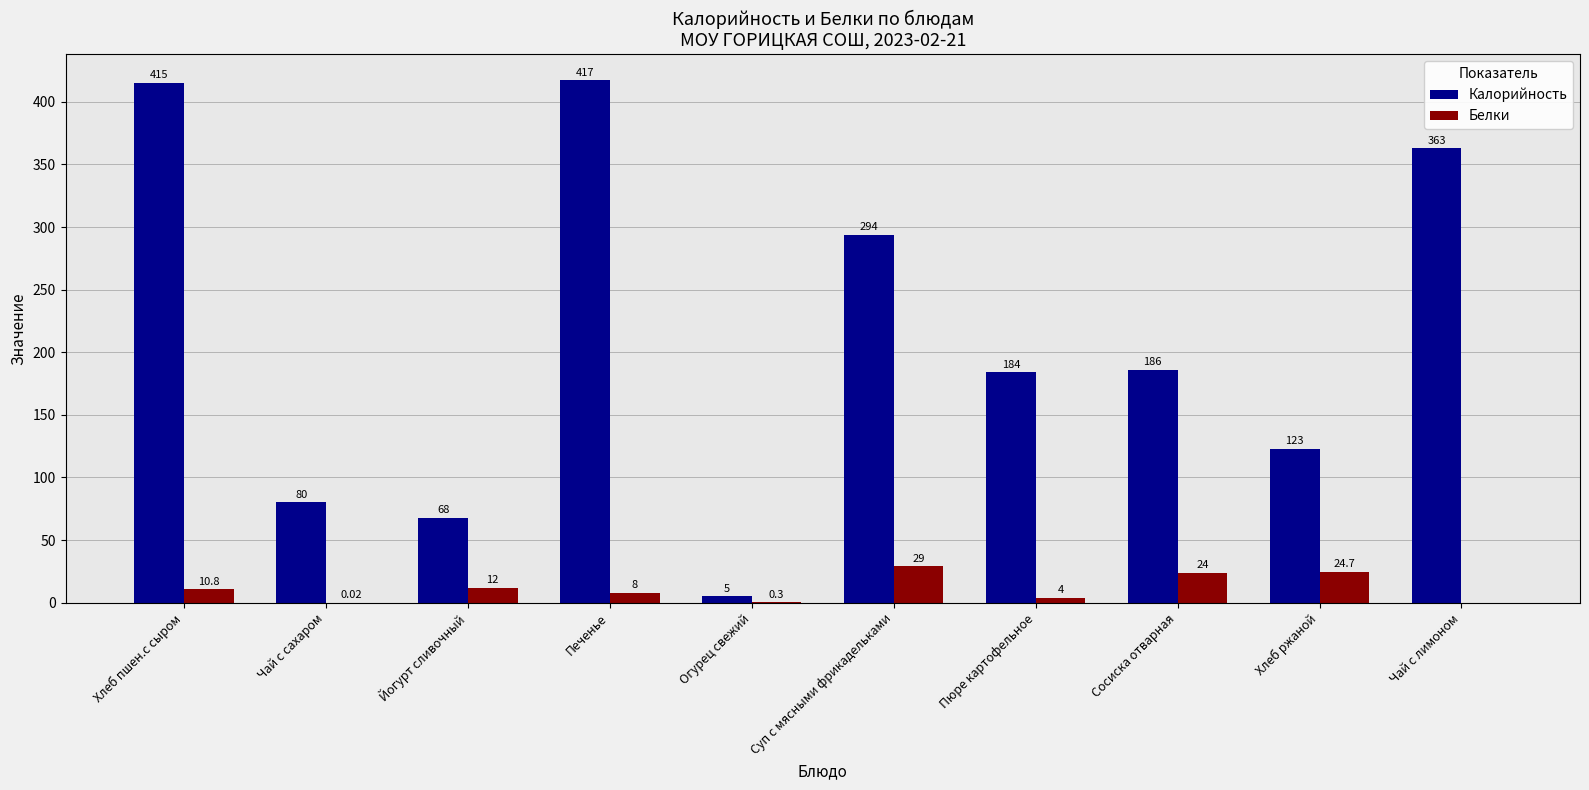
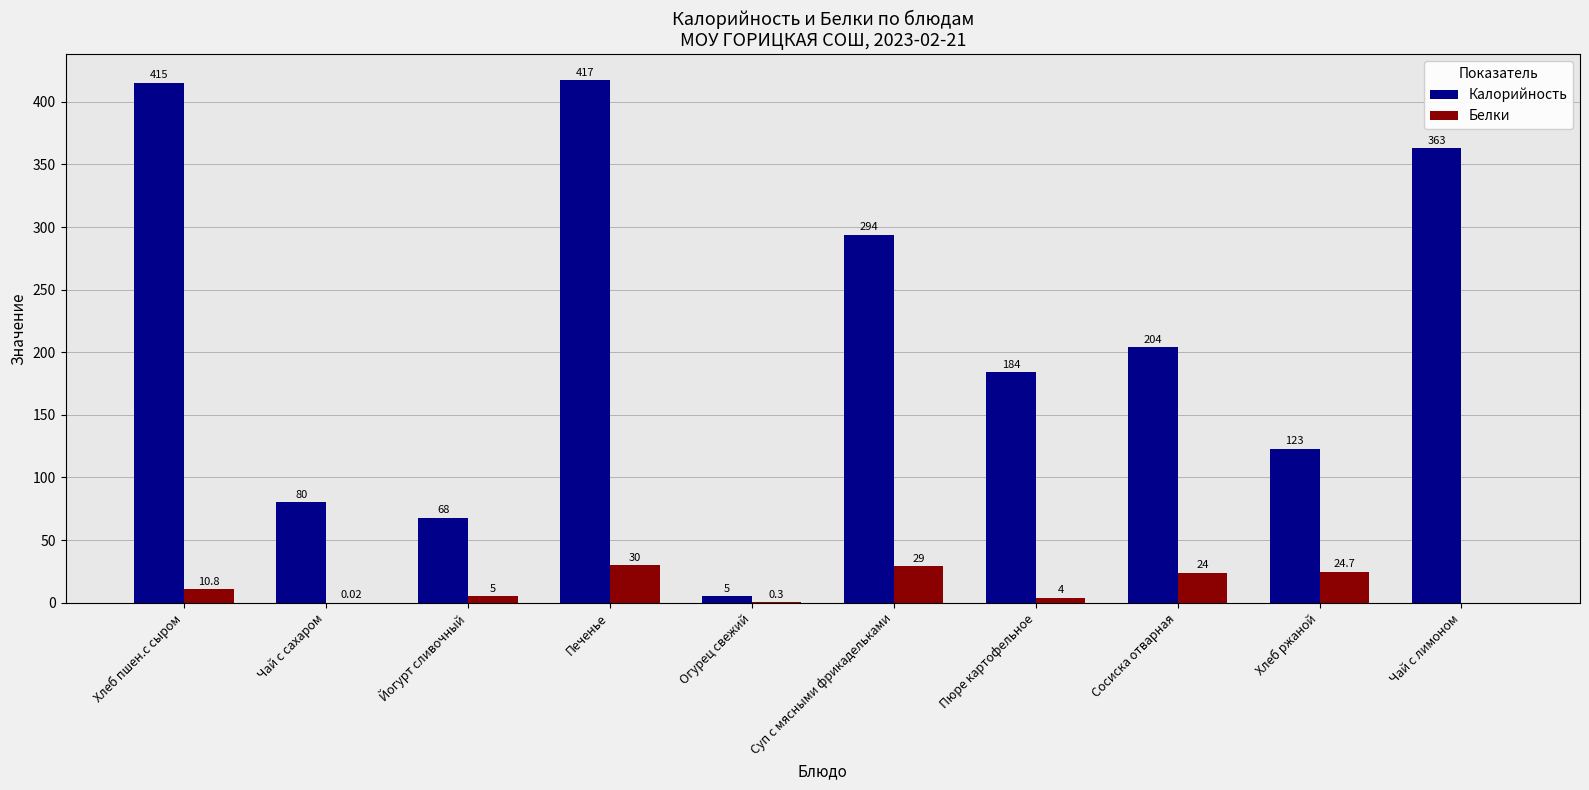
  {
    "Калорийность": {
      "Хлеб пшен.с сыром": 415,
      "Чай с сахаром": 80,
      "Йогурт сливочный": 68,
      "Печенье": 417,
      "Огурец свежий": 5,
      "Суп с мясными фрикадельками": 294,
      "Пюре картофельное": 184,
-     "Сосиска отварная": 186,
+     "Сосиска отварная": 204,
      "Хлеб ржаной": 123,
      "Чай с лимоном": 363
    },
    "Белки": {
      "Хлеб пшен.с сыром": 10.8,
      "Чай с сахаром": 0.02,
-     "Йогурт сливочный": 12,
-     "Печенье": 8,
+     "Йогурт сливочный": 5,
+     "Печенье": 30,
      "Огурец свежий": 0.3,
      "Суп с мясными фрикадельками": 29,
      "Пюре картофельное": 4,
      "Сосиска отварная": 24,
      "Хлеб ржаной": 24.7
    }
  }
